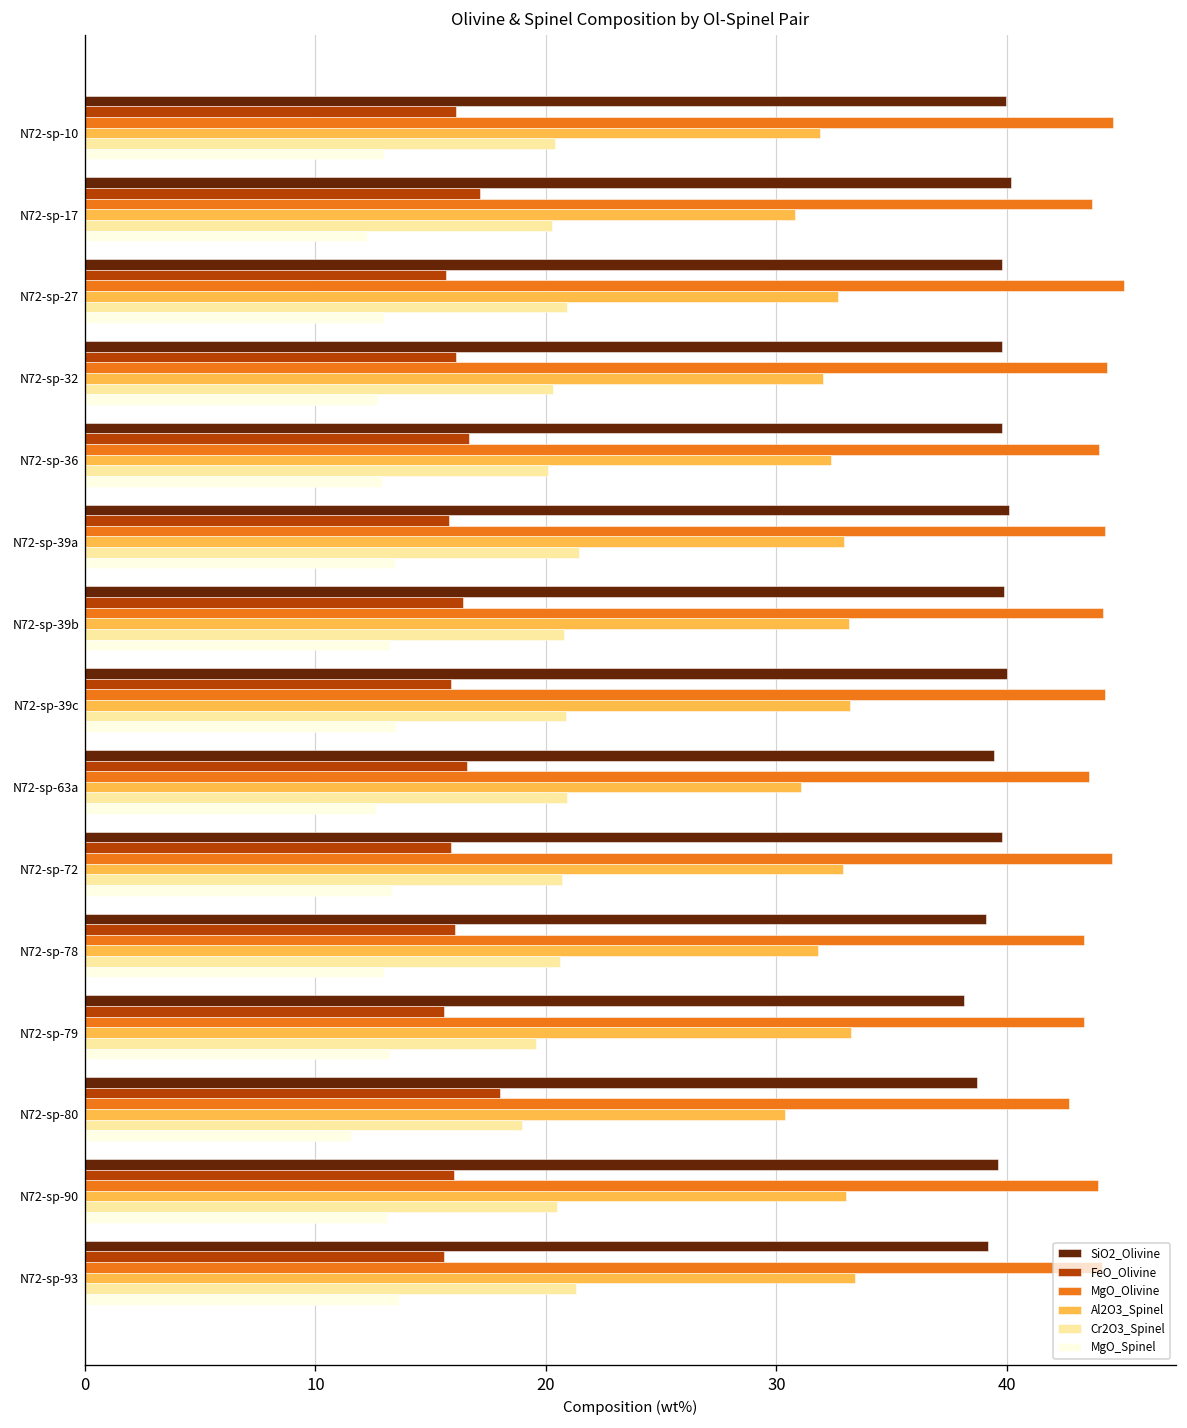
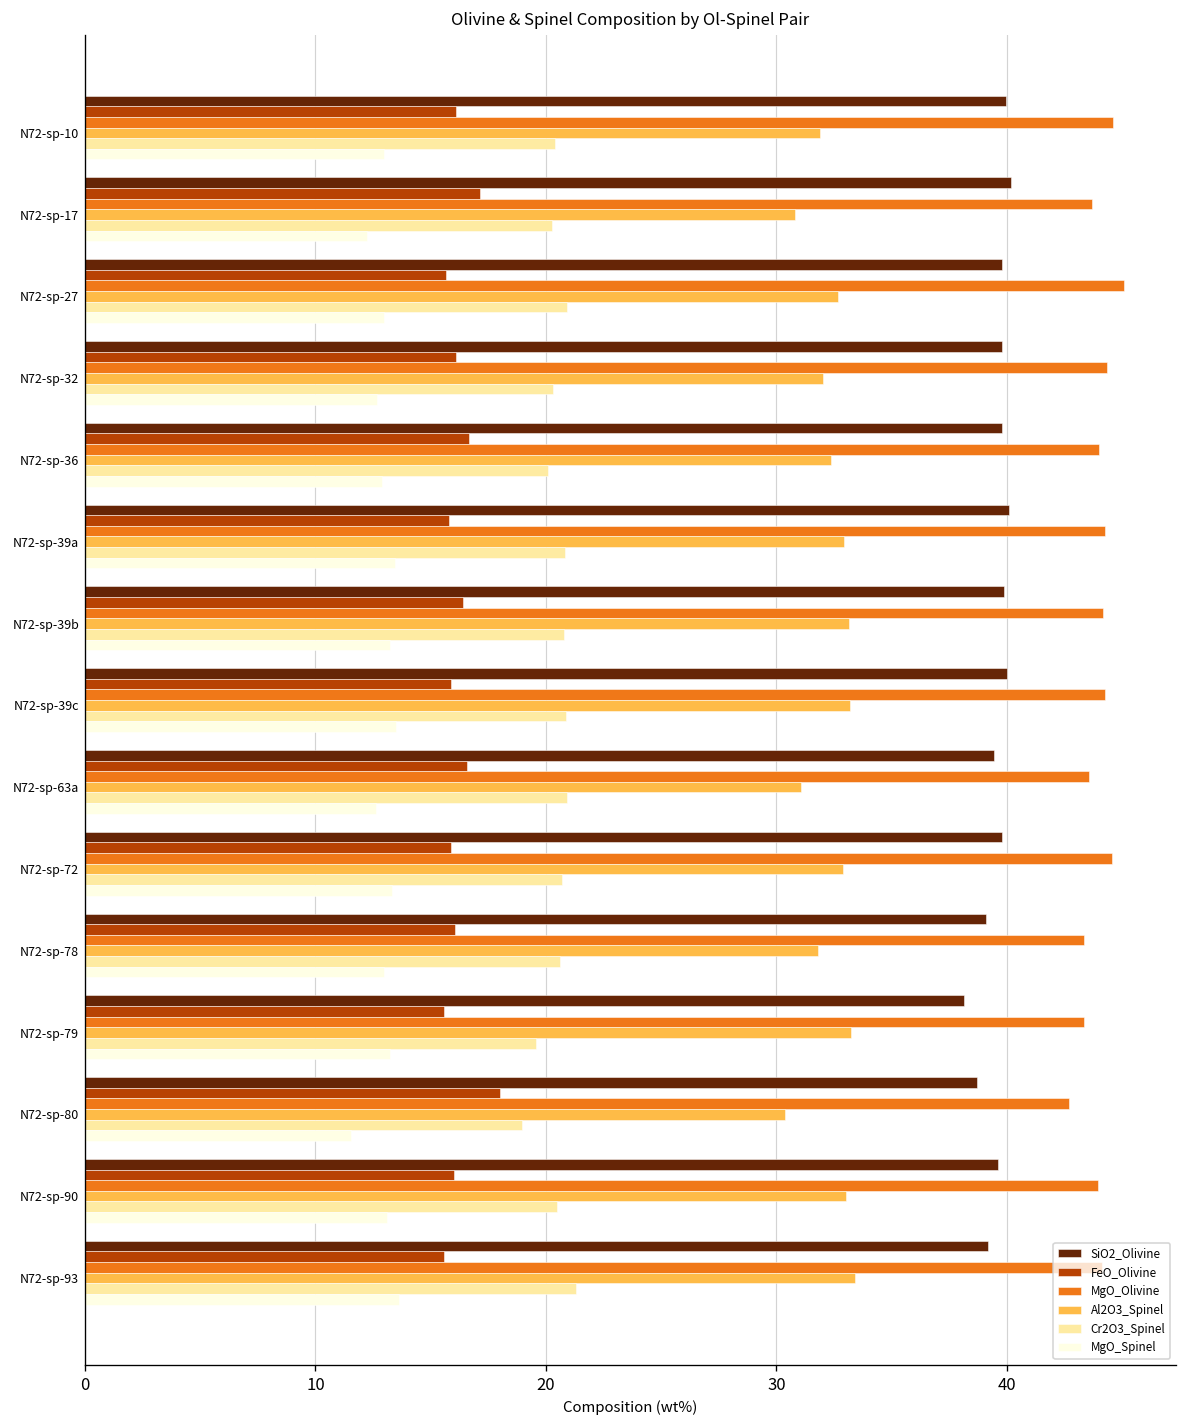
  {
    "SiO2_Olivine": {
      "N72-sp-10": 40.0,
      "N72-sp-17": 40.2,
      "N72-sp-27": 39.8,
      "N72-sp-32": 39.8,
      "N72-sp-36": 39.8,
      "N72-sp-39a": 40.1,
      "N72-sp-39b": 39.9,
      "N72-sp-39c": 40.0,
      "N72-sp-63a": 39.5,
      "N72-sp-72": 39.8,
      "N72-sp-78": 39.1,
      "N72-sp-79": 38.2,
      "N72-sp-80": 38.7,
      "N72-sp-90": 39.6,
      "N72-sp-93": 39.2
    },
    "FeO_Olivine": {
      "N72-sp-10": 16.1,
      "N72-sp-17": 17.1,
      "N72-sp-27": 15.7,
      "N72-sp-32": 16.1,
      "N72-sp-36": 16.7,
      "N72-sp-39a": 15.8,
      "N72-sp-39b": 16.4,
      "N72-sp-39c": 15.9,
      "N72-sp-63a": 16.6,
      "N72-sp-72": 15.9,
      "N72-sp-78": 16.1,
      "N72-sp-79": 15.6,
      "N72-sp-80": 18.0,
      "N72-sp-90": 16.0,
      "N72-sp-93": 15.6
    },
    "MgO_Olivine": {
      "N72-sp-10": 44.6,
      "N72-sp-17": 43.7,
      "N72-sp-27": 45.1,
      "N72-sp-32": 44.3,
      "N72-sp-36": 44.0,
      "N72-sp-39a": 44.3,
      "N72-sp-39b": 44.2,
      "N72-sp-39c": 44.3,
      "N72-sp-63a": 43.6,
      "N72-sp-72": 44.5,
      "N72-sp-78": 43.3,
      "N72-sp-79": 43.3,
      "N72-sp-80": 42.7,
      "N72-sp-90": 44.0
    },
    "Al2O3_Spinel": {
      "N72-sp-10": 31.9,
      "N72-sp-17": 30.8,
      "N72-sp-27": 32.7,
      "N72-sp-32": 32.0,
      "N72-sp-36": 32.4,
      "N72-sp-39a": 32.9,
      "N72-sp-39b": 33.1,
      "N72-sp-39c": 33.2,
      "N72-sp-63a": 31.1,
      "N72-sp-72": 32.9,
      "N72-sp-78": 31.8,
      "N72-sp-79": 33.2,
      "N72-sp-80": 30.4,
      "N72-sp-90": 33.0,
      "N72-sp-93": 33.4
    },
    "Cr2O3_Spinel": {
      "N72-sp-10": 20.4,
      "N72-sp-17": 20.3,
      "N72-sp-27": 20.9,
      "N72-sp-32": 20.3,
      "N72-sp-36": 20.1,
-     "N72-sp-39a": 21.4,
+     "N72-sp-39a": 20.8,
      "N72-sp-39b": 20.8,
      "N72-sp-39c": 20.9,
      "N72-sp-63a": 20.9,
      "N72-sp-72": 20.7,
      "N72-sp-78": 20.6,
      "N72-sp-79": 19.6,
      "N72-sp-80": 19.0,
      "N72-sp-90": 20.5,
      "N72-sp-93": 21.3
    },
    "MgO_Spinel": {
      "N72-sp-10": 13.0,
      "N72-sp-17": 12.2,
      "N72-sp-27": 13.0,
      "N72-sp-32": 12.7,
      "N72-sp-36": 12.9,
      "N72-sp-39a": 13.4,
      "N72-sp-39b": 13.2,
      "N72-sp-39c": 13.5,
      "N72-sp-63a": 12.6,
      "N72-sp-72": 13.3,
      "N72-sp-78": 13.0,
      "N72-sp-79": 13.2,
      "N72-sp-80": 11.5,
      "N72-sp-90": 13.1,
      "N72-sp-93": 13.6
    }
  }
